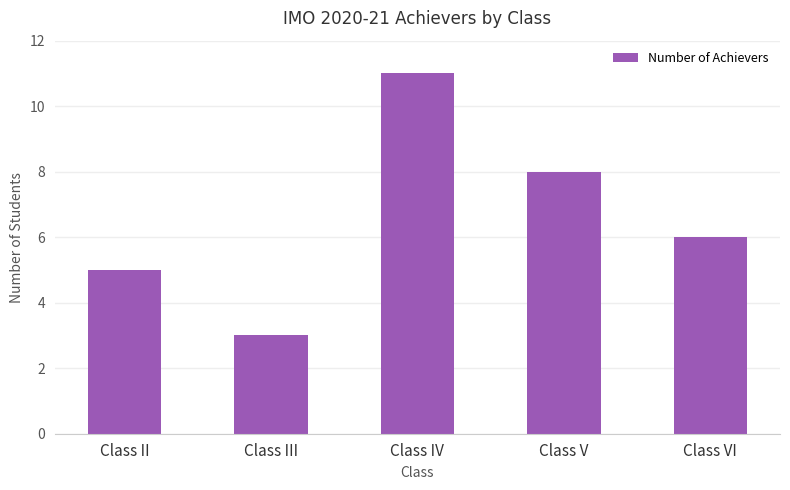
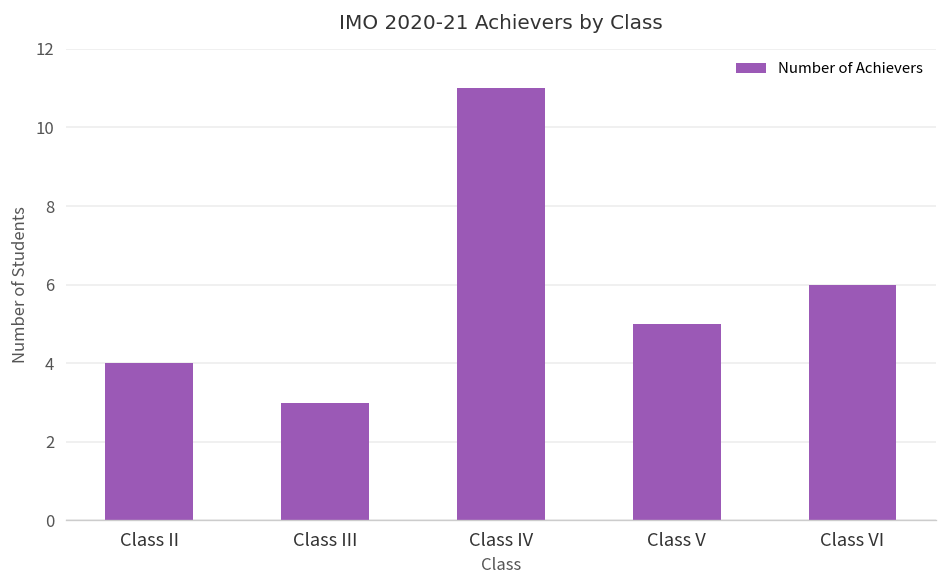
  {
-   "Class II": 5,
+   "Class II": 4,
    "Class III": 3,
    "Class IV": 11,
-   "Class V": 8,
+   "Class V": 5,
    "Class VI": 6
  }
